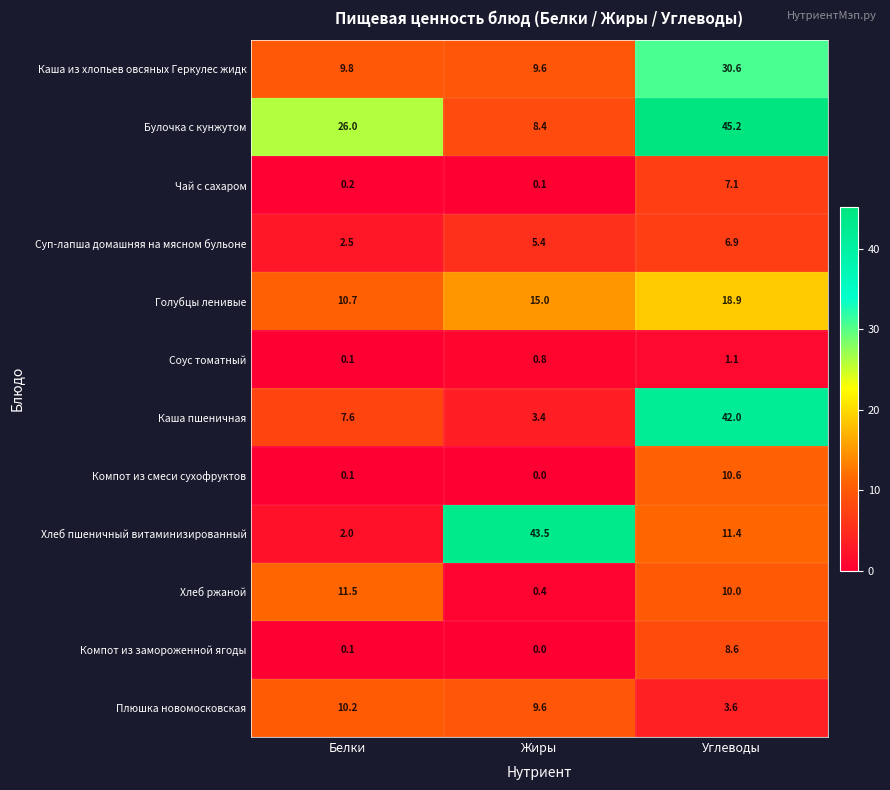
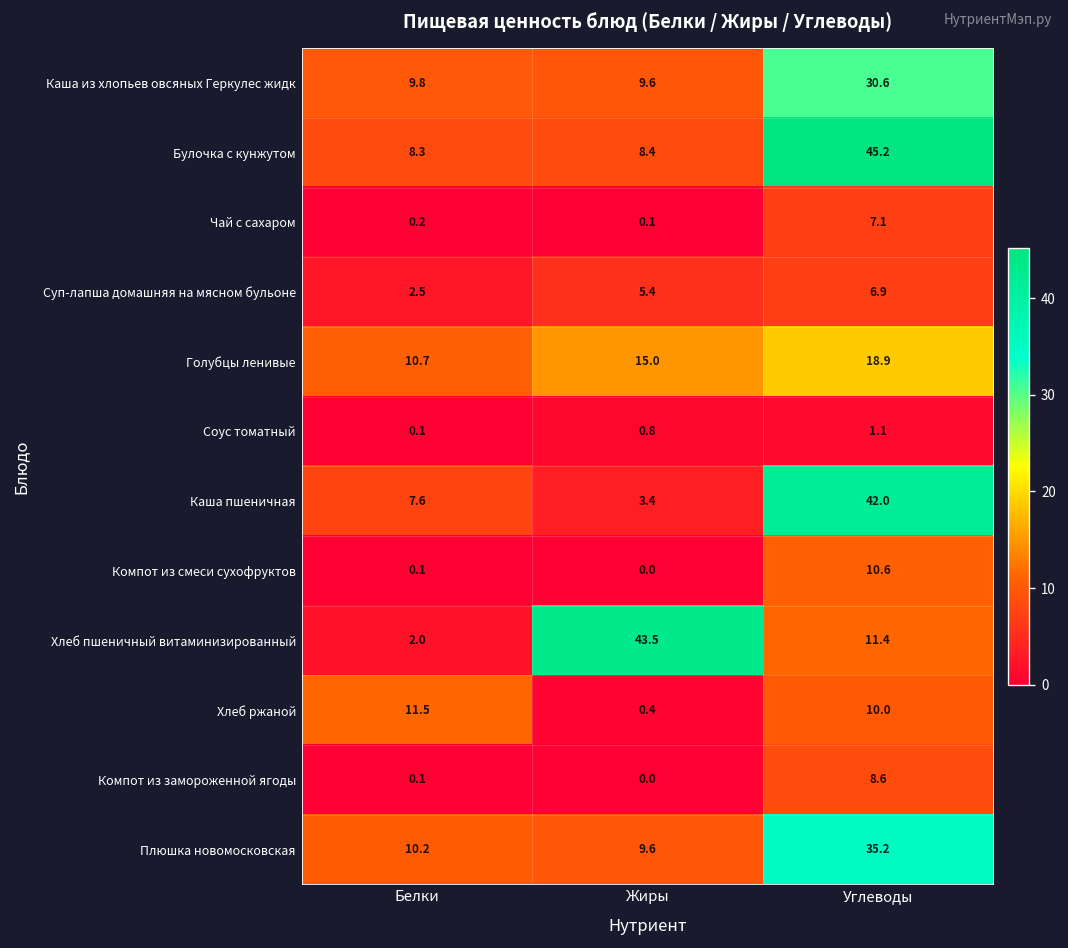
  {
    "Каша из хлопьев овсяных Геркулес жидк": {
      "Белки": 9.8,
      "Жиры": 9.6,
      "Углеводы": 30.6
    },
    "Булочка с кунжутом": {
-     "Белки": 26.0,
+     "Белки": 8.3,
      "Жиры": 8.4,
      "Углеводы": 45.2
    },
    "Чай с сахаром": {
      "Белки": 0.2,
      "Жиры": 0.1,
      "Углеводы": 7.1
    },
    "Суп-лапша домашняя на мясном бульоне": {
      "Белки": 2.5,
      "Жиры": 5.4,
      "Углеводы": 6.9
    },
    "Голубцы ленивые": {
      "Белки": 10.7,
      "Жиры": 15.0,
      "Углеводы": 18.9
    },
    "Соус томатный": {
      "Белки": 0.1,
      "Жиры": 0.8,
      "Углеводы": 1.1
    },
    "Каша пшеничная": {
      "Белки": 7.6,
      "Жиры": 3.4,
      "Углеводы": 42.0
    },
    "Компот из смеси сухофруктов": {
      "Белки": 0.1,
      "Жиры": 0.0,
      "Углеводы": 10.6
    },
    "Хлеб пшеничный витаминизированный": {
      "Белки": 2.0,
      "Жиры": 43.5,
      "Углеводы": 11.4
    },
    "Хлеб ржаной": {
      "Белки": 11.5,
      "Жиры": 0.4,
      "Углеводы": 10.0
    },
    "Компот из замороженной ягоды": {
      "Белки": 0.1,
      "Жиры": 0.0,
      "Углеводы": 8.6
    },
    "Плюшка новомосковская": {
      "Белки": 10.2,
      "Жиры": 9.6,
-     "Углеводы": 3.6
+     "Углеводы": 35.2
    }
  }
